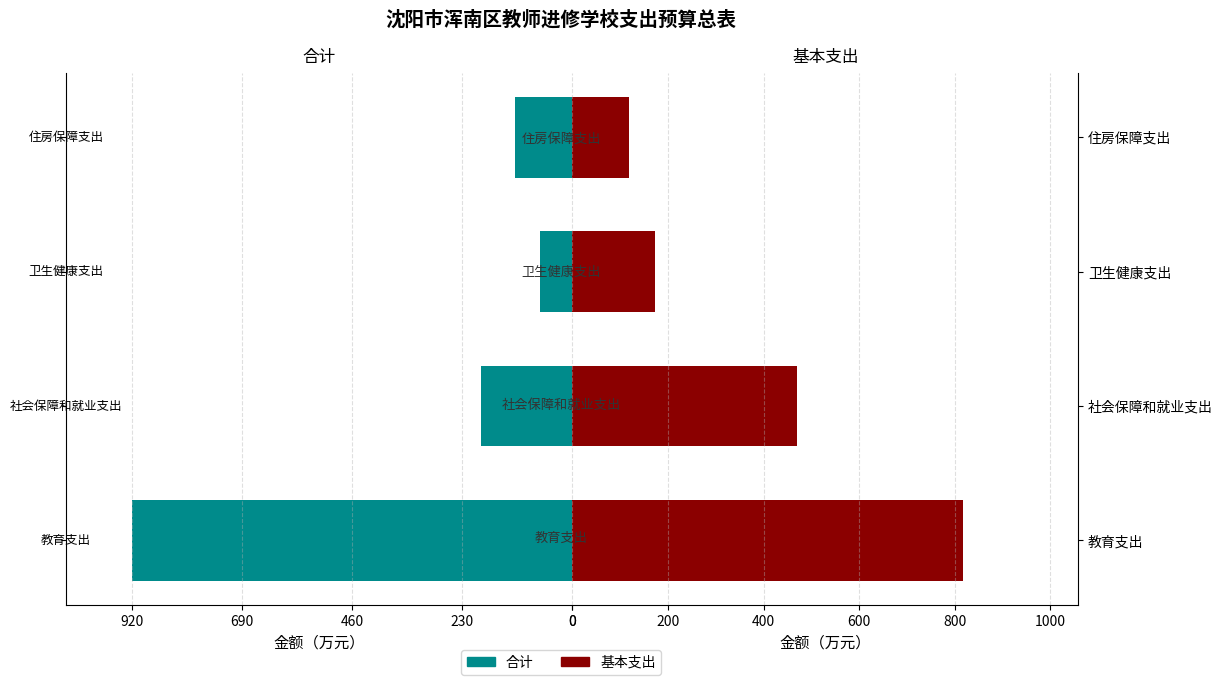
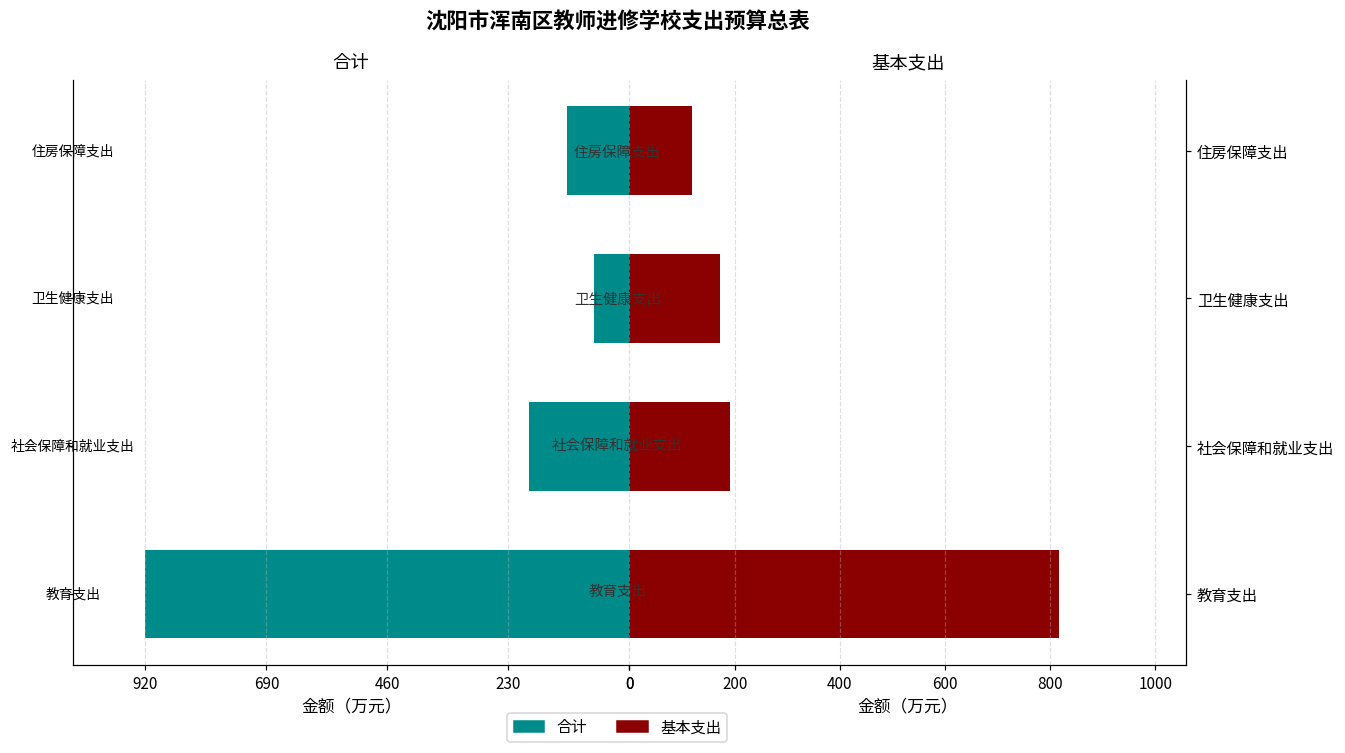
  {
    "基本支出": {
      "住房保障支出": 120,
      "卫生健康支出": 170,
-     "社会保障和就业支出": 470,
+     "社会保障和就业支出": 190,
      "教育支出": 820
    }
  }
